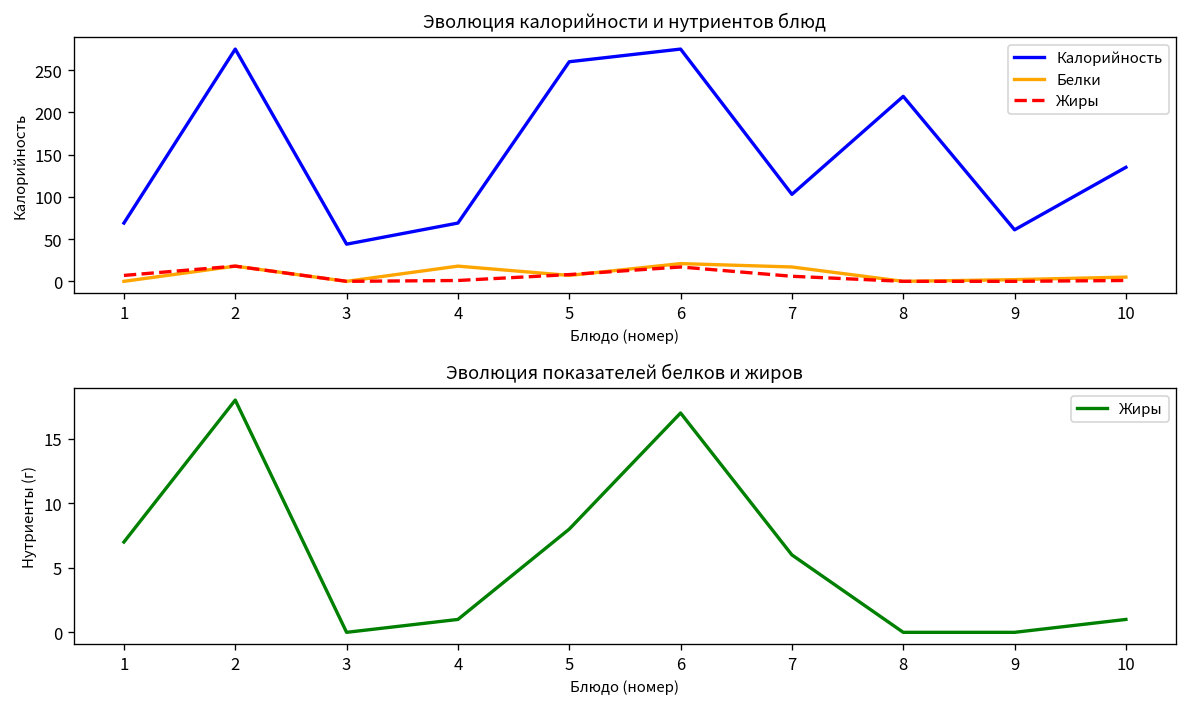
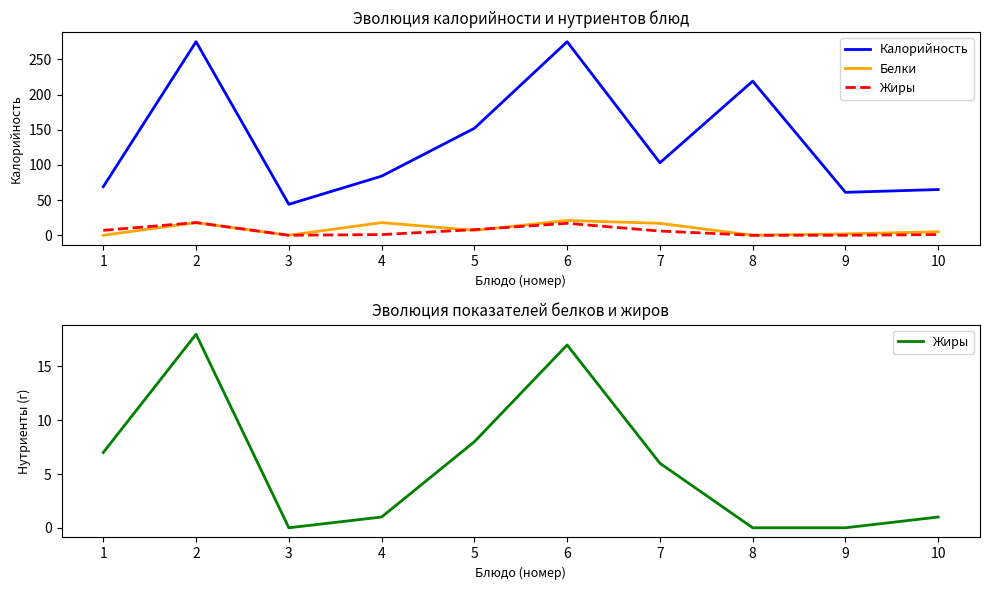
  {
    "Эволюция калорийности и нутриентов блюд": {
      "Калорийность": {
        "1": 70,
        "2": 280,
        "3": 40,
-       "4": 70,
-       "5": 260,
+       "4": 80,
+       "5": 150,
        "6": 280,
        "7": 100,
        "8": 220,
        "9": 60,
-       "10": 140
+       "10": 70
      },
      "Белки": {
        "1": 0,
        "4": 20,
        "6": 20,
        "7": 20,
        "10": 10
      }
    },
    "Эволюция показателей белков и жиров": {
      "1": 7.0,
      "2": 18.0,
      "3": 0.0,
      "4": 1.0,
      "5": 8.0,
      "6": 17.0,
      "7": 6.0,
      "8": 0.0,
      "9": 0.0,
      "10": 1.0
    }
  }
